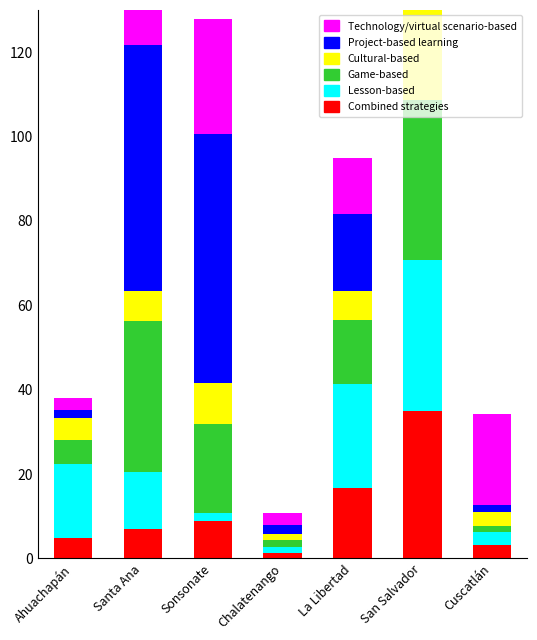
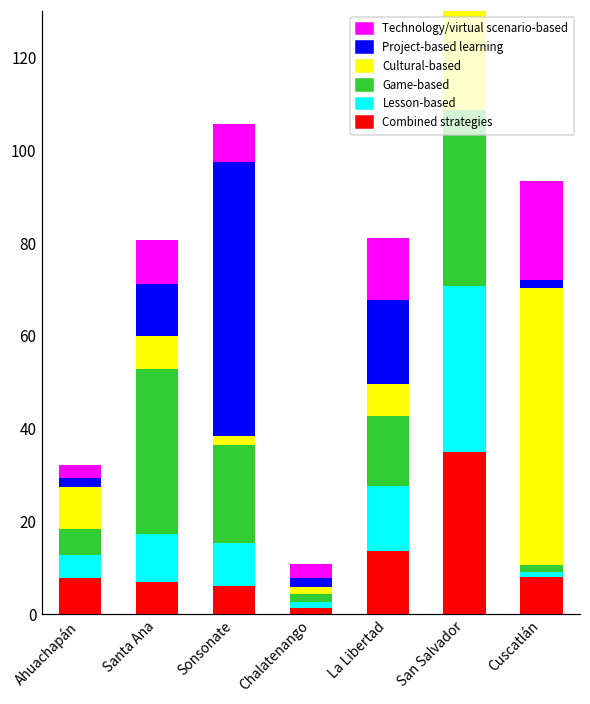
  {
    "Combined strategies": {
-     "Ahuachapán": 5,
+     "Ahuachapán": 8,
      "Santa Ana": 7,
-     "Sonsonate": 9,
+     "Sonsonate": 6,
      "Chalatenango": 1,
-     "La Libertad": 17,
+     "La Libertad": 14,
      "San Salvador": 35,
-     "Cuscatlán": 3
+     "Cuscatlán": 8
    },
    "Lesson-based": {
-     "Ahuachapán": 18,
-     "Santa Ana": 14,
-     "Sonsonate": 2,
+     "Ahuachapán": 5,
+     "Santa Ana": 10,
+     "Sonsonate": 9,
      "Chalatenango": 1,
-     "La Libertad": 25,
+     "La Libertad": 14,
      "San Salvador": 36,
-     "Cuscatlán": 3
+     "Cuscatlán": 1
    },
    "Game-based": {
      "Ahuachapán": 6,
      "Santa Ana": 36,
      "Sonsonate": 21,
      "Chalatenango": 2,
      "La Libertad": 15,
      "Cuscatlán": 1
    },
    "Cultural-based": {
-     "Ahuachapán": 5,
+     "Ahuachapán": 9,
      "Santa Ana": 7,
-     "Sonsonate": 10,
+     "Sonsonate": 2,
      "Chalatenango": 2,
      "La Libertad": 7,
-     "Cuscatlán": 3
+     "Cuscatlán": 60
    },
    "Project-based learning": {
      "Ahuachapán": 2,
-     "Santa Ana": 58,
+     "Santa Ana": 11,
      "Sonsonate": 59,
      "Chalatenango": 2,
      "La Libertad": 18,
      "Cuscatlán": 2
    },
    "Technology/virtual scenario-based": {
      "Ahuachapán": 3,
-     "Sonsonate": 27,
+     "Sonsonate": 8,
      "Chalatenango": 3,
      "La Libertad": 13,
      "Cuscatlán": 21
    }
  }
